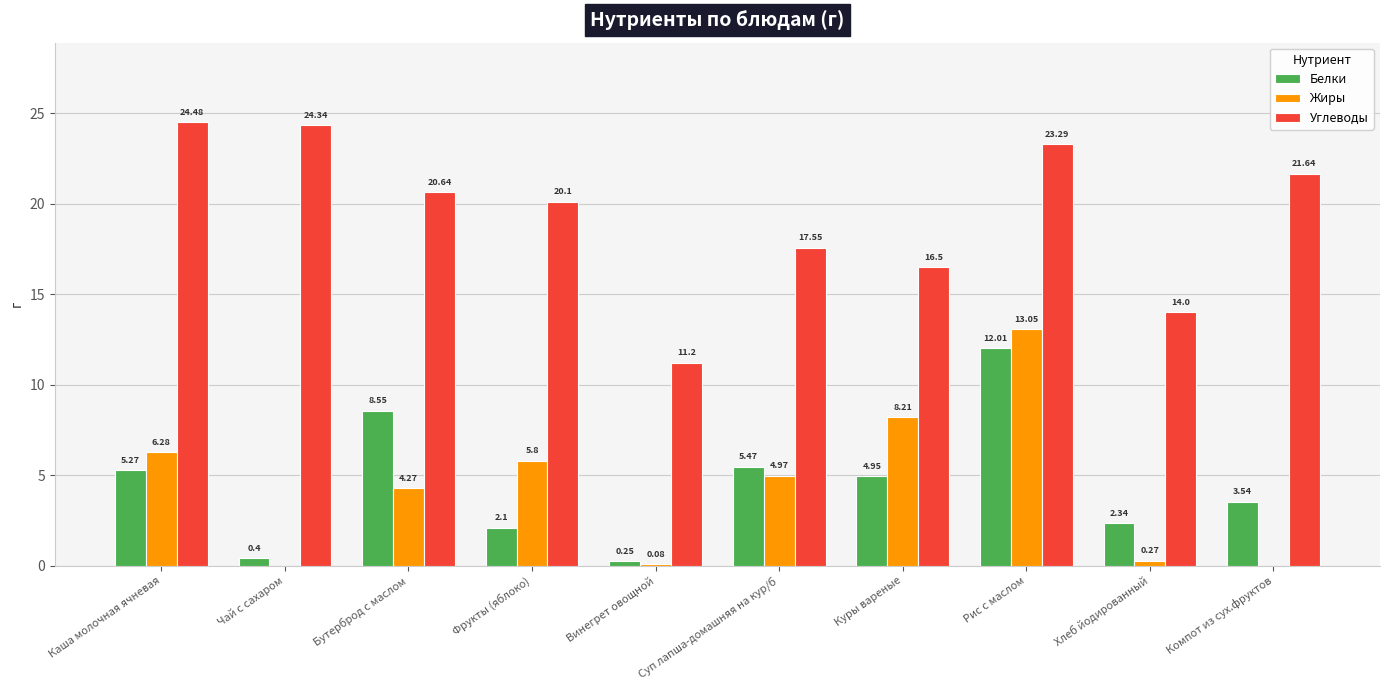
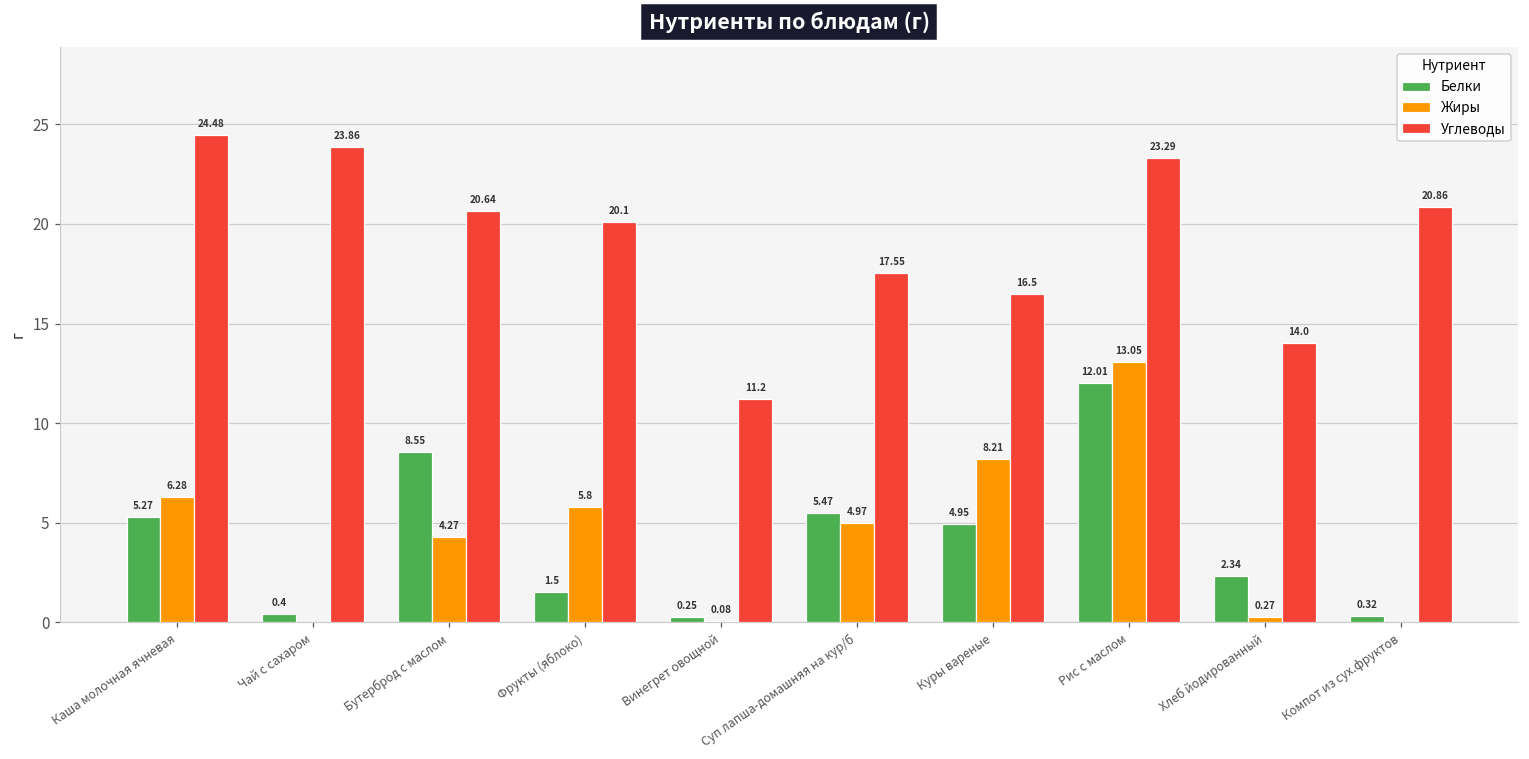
  {
    "Белки": {
      "Каша молочная ячневая": 5.27,
      "Чай с сахаром": 0.4,
      "Бутерброд с маслом": 8.55,
-     "Фрукты (яблоко)": 2.1,
+     "Фрукты (яблоко)": 1.5,
      "Винегрет овощной": 0.25,
      "Суп лапша-домашняя на кур/б": 5.47,
      "Куры вареные": 4.95,
      "Рис с маслом": 12.01,
      "Хлеб йодированный": 2.34,
-     "Компот из сух.фруктов": 3.54
+     "Компот из сух.фруктов": 0.32
    },
    "Жиры": {
      "Каша молочная ячневая": 6.28,
      "Бутерброд с маслом": 4.27,
      "Фрукты (яблоко)": 5.8,
      "Винегрет овощной": 0.08,
      "Суп лапша-домашняя на кур/б": 4.97,
      "Куры вареные": 8.21,
      "Рис с маслом": 13.05,
      "Хлеб йодированный": 0.27
    },
    "Углеводы": {
      "Каша молочная ячневая": 24.48,
-     "Чай с сахаром": 24.34,
+     "Чай с сахаром": 23.86,
      "Бутерброд с маслом": 20.64,
      "Фрукты (яблоко)": 20.1,
      "Винегрет овощной": 11.2,
      "Суп лапша-домашняя на кур/б": 17.55,
      "Куры вареные": 16.5,
      "Рис с маслом": 23.29,
      "Хлеб йодированный": 14.0,
-     "Компот из сух.фруктов": 21.64
+     "Компот из сух.фруктов": 20.86
    }
  }
